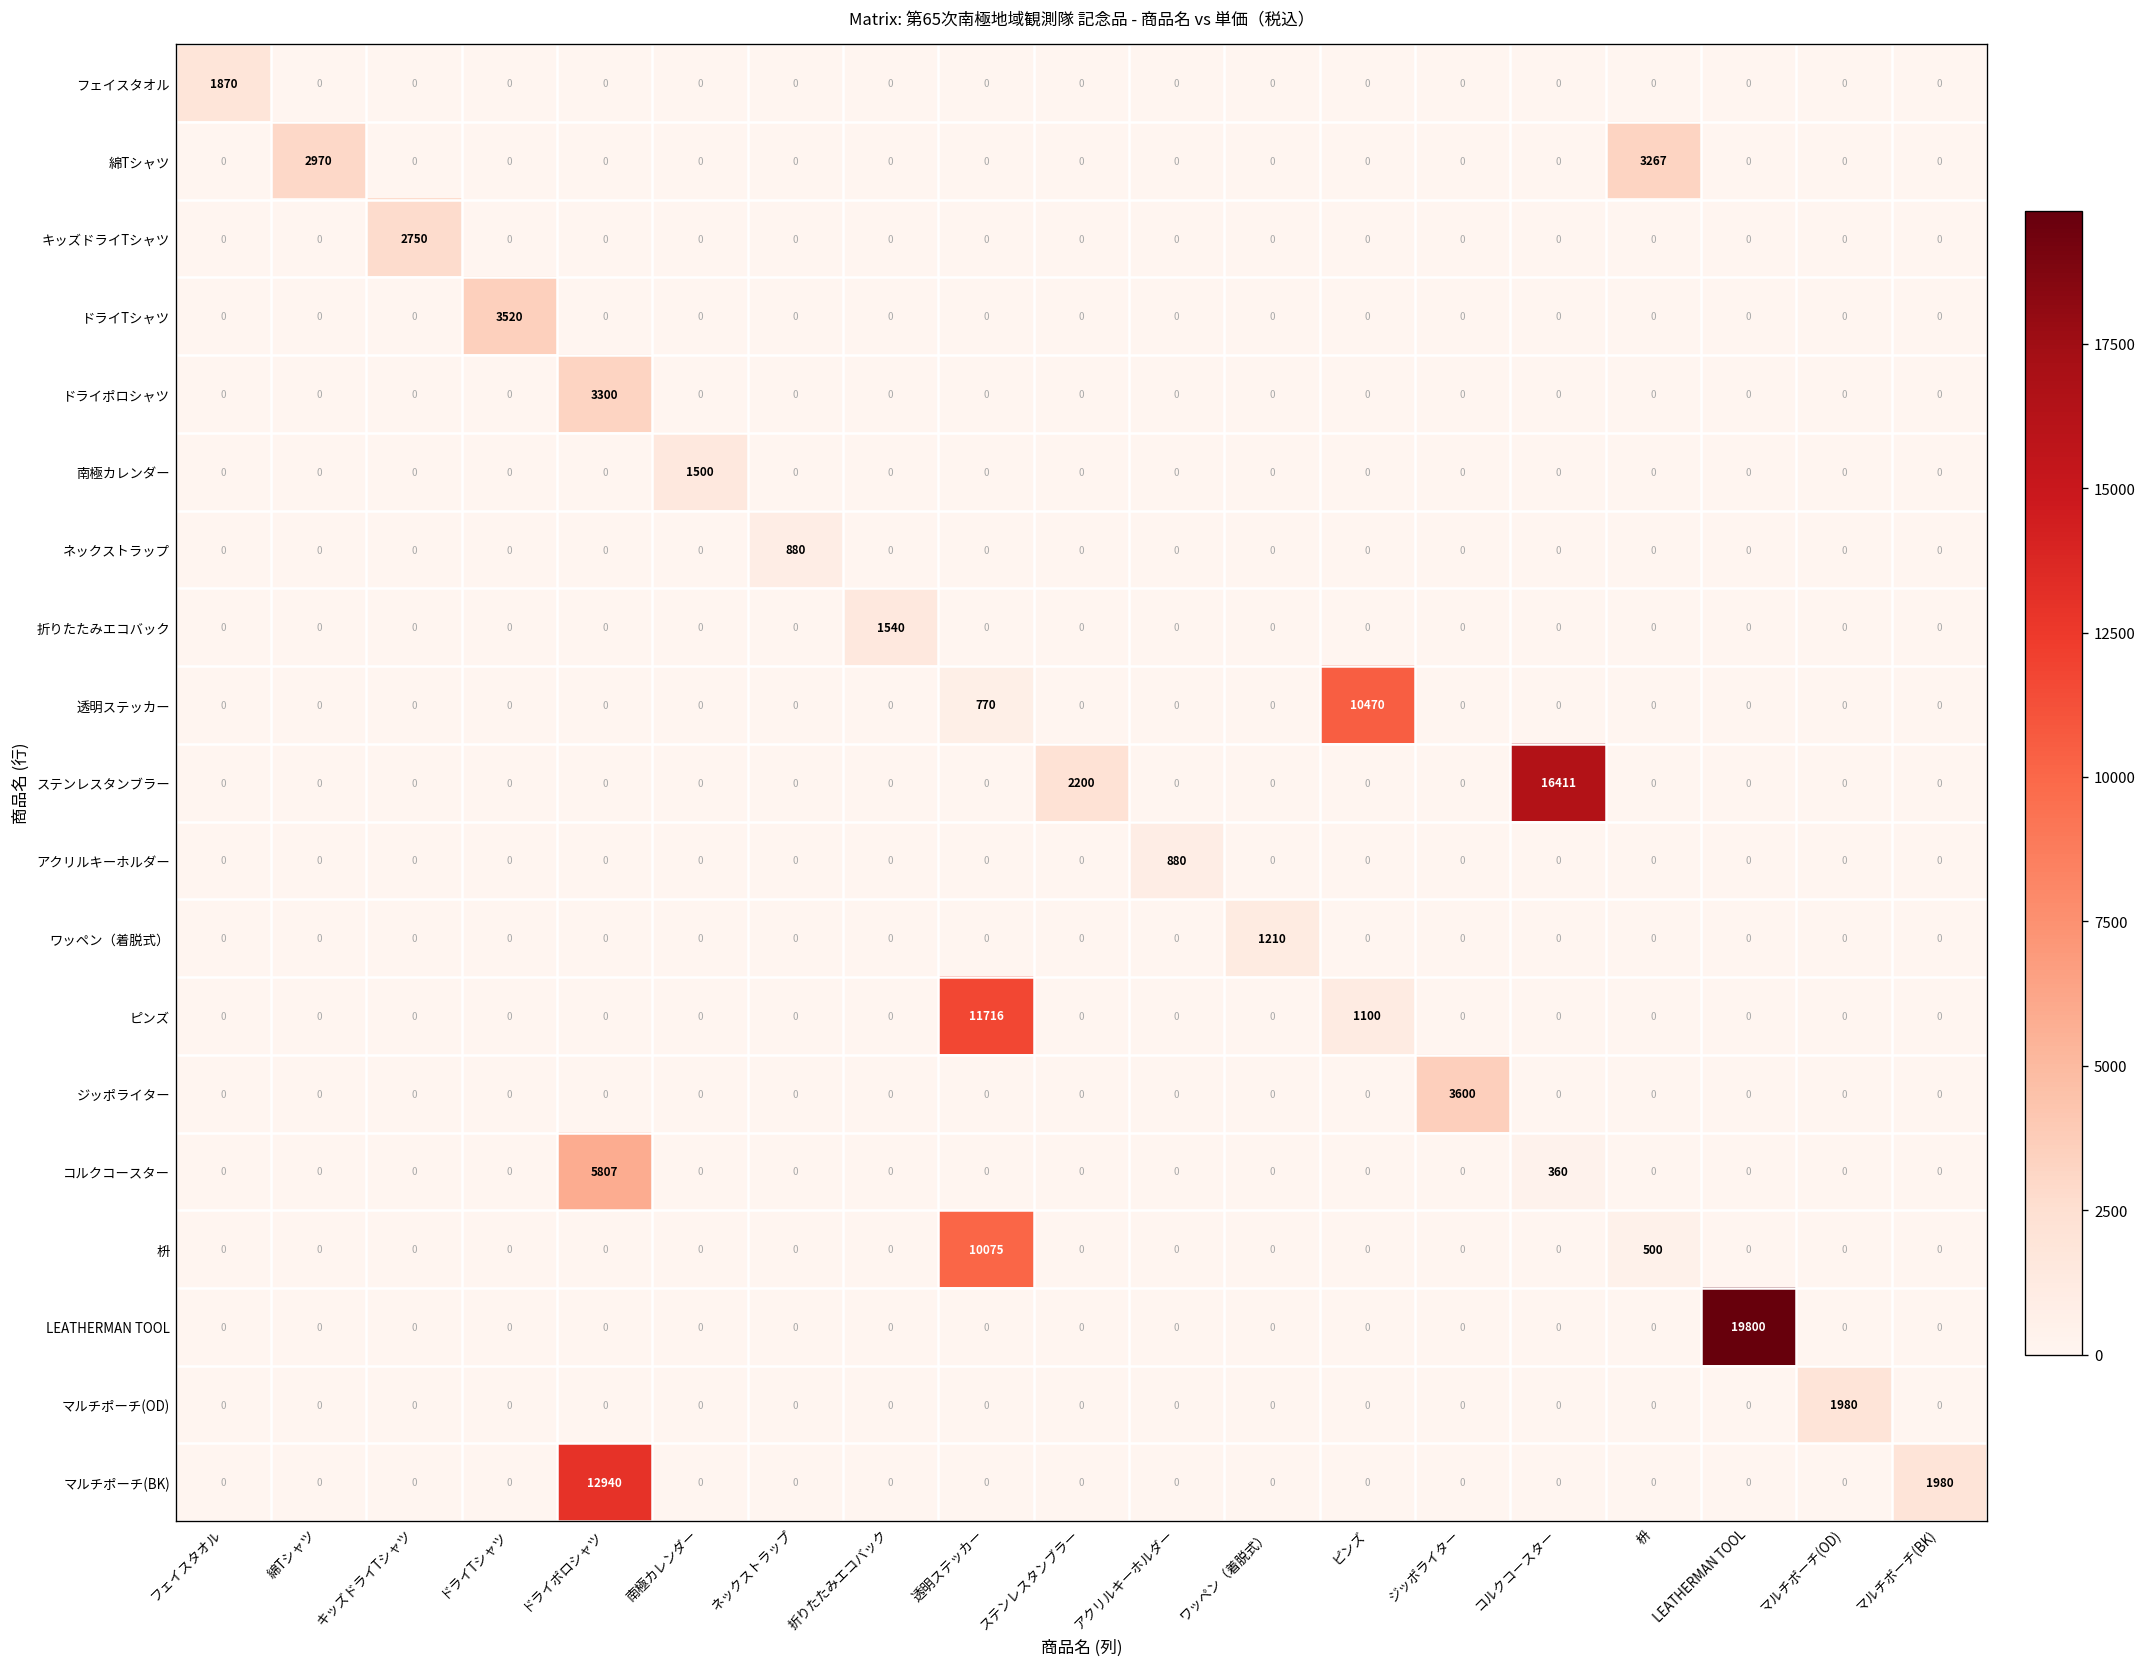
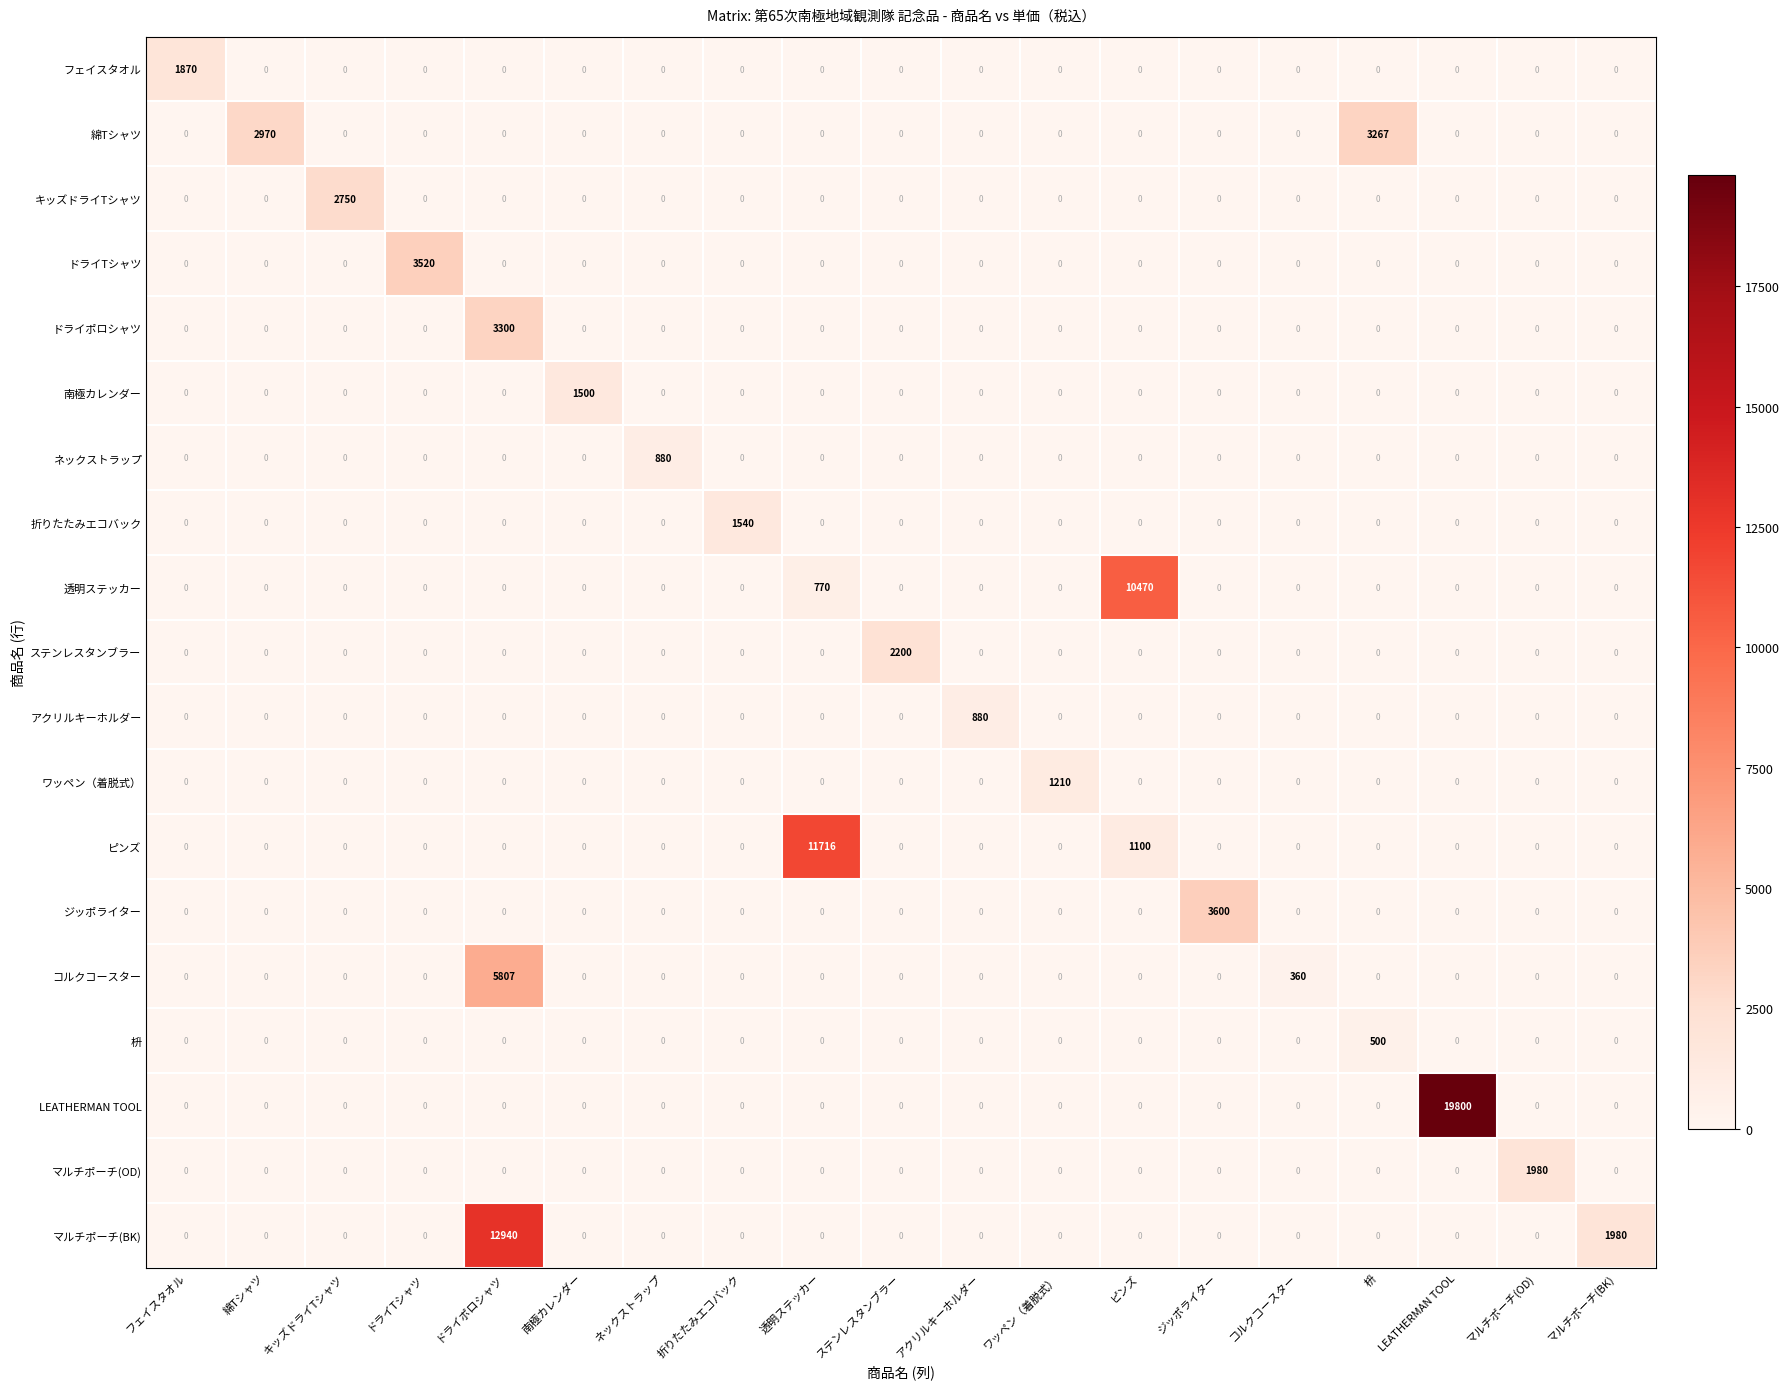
  {
    "ステンレスタンブラー": {
      "フェイスタオル": 0,
      "綿Tシャツ": 0,
      "キッズドライTシャツ": 0,
      "ドライTシャツ": 0,
      "ドライポロシャツ": 0,
      "南極カレンダー": 0,
      "ネックストラップ": 0,
      "折りたたみエコバック": 0,
      "透明ステッカー": 0,
      "ステンレスタンブラー": 2200,
      "アクリルキーホルダー": 0,
      "ワッペン（着脱式）": 0,
      "ピンズ": 0,
      "ジッポライター": 0,
-     "コルクコースター": 16411,
+     "コルクコースター": 0,
      "枡": 0,
      "LEATHERMAN TOOL": 0,
      "マルチポーチ(OD)": 0,
      "マルチポーチ(BK)": 0
    },
    "枡": {
      "フェイスタオル": 0,
      "綿Tシャツ": 0,
      "キッズドライTシャツ": 0,
      "ドライTシャツ": 0,
      "ドライポロシャツ": 0,
      "南極カレンダー": 0,
      "ネックストラップ": 0,
      "折りたたみエコバック": 0,
-     "透明ステッカー": 10075,
+     "透明ステッカー": 0,
      "ステンレスタンブラー": 0,
      "アクリルキーホルダー": 0,
      "ワッペン（着脱式）": 0,
      "ピンズ": 0,
      "ジッポライター": 0,
      "コルクコースター": 0,
      "枡": 500,
      "LEATHERMAN TOOL": 0,
      "マルチポーチ(OD)": 0,
      "マルチポーチ(BK)": 0
    }
  }
